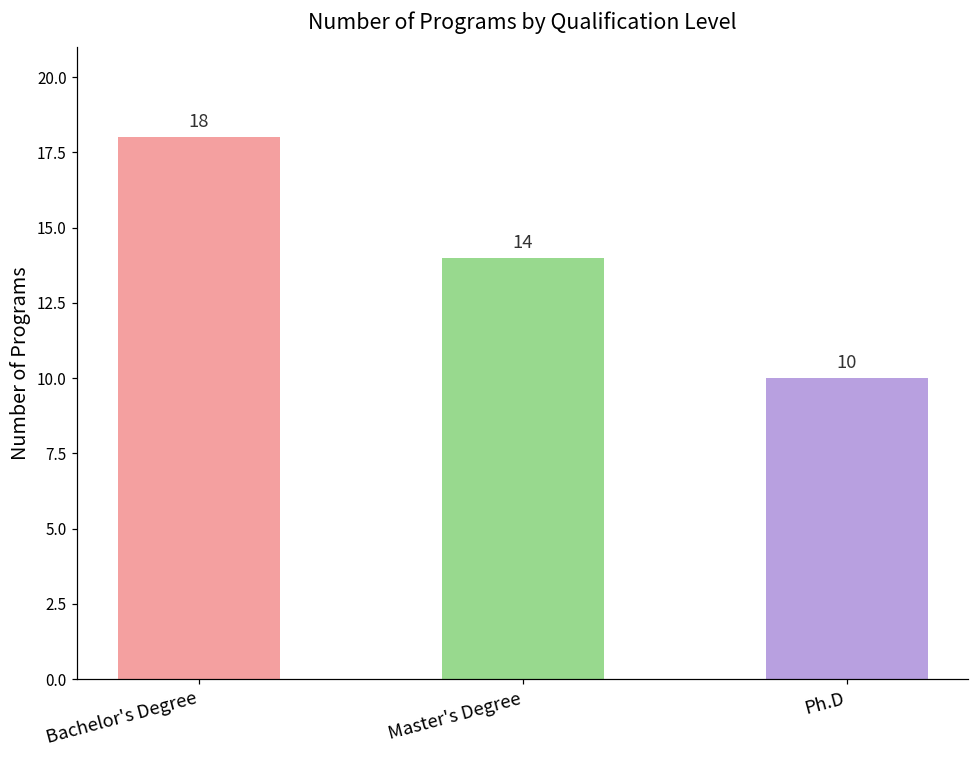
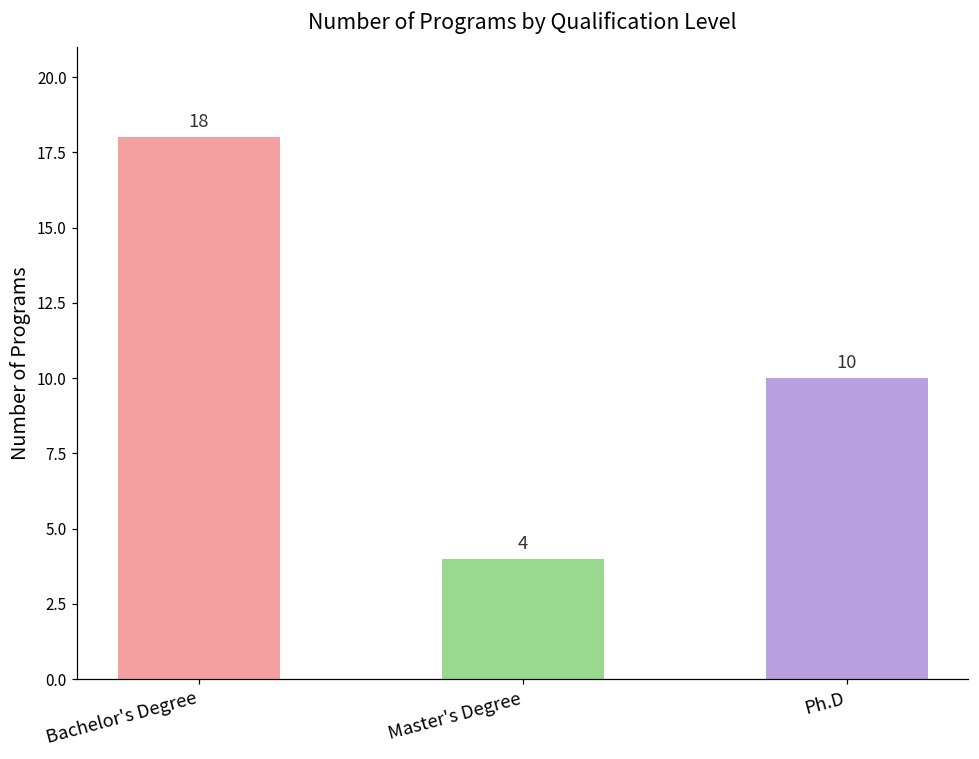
  {
    "Bachelor's Degree": 18,
-   "Master's Degree": 14,
+   "Master's Degree": 4,
    "Ph.D": 10
  }
